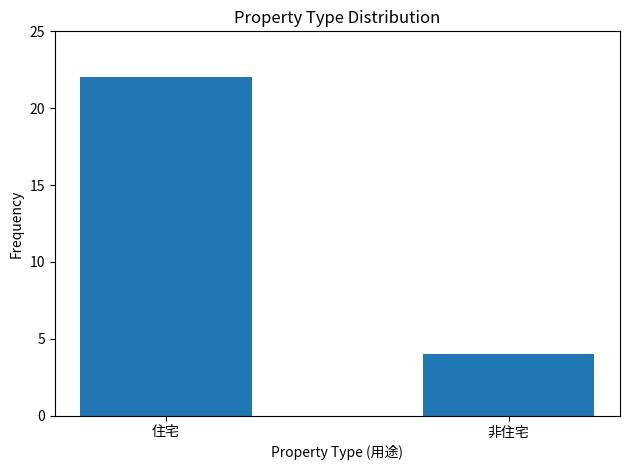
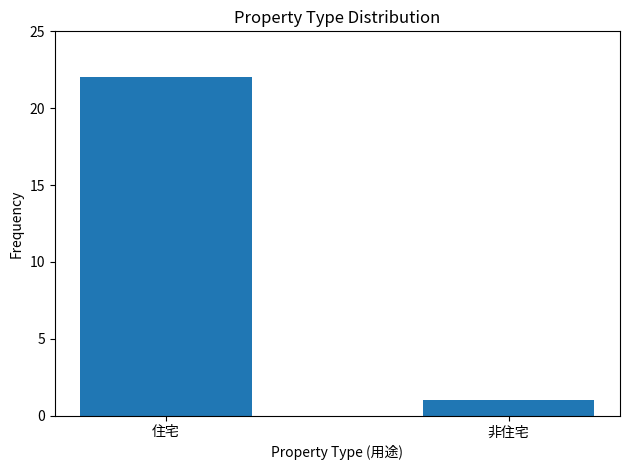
  {
    "住宅": 22,
-   "非住宅": 4
+   "非住宅": 1
  }
